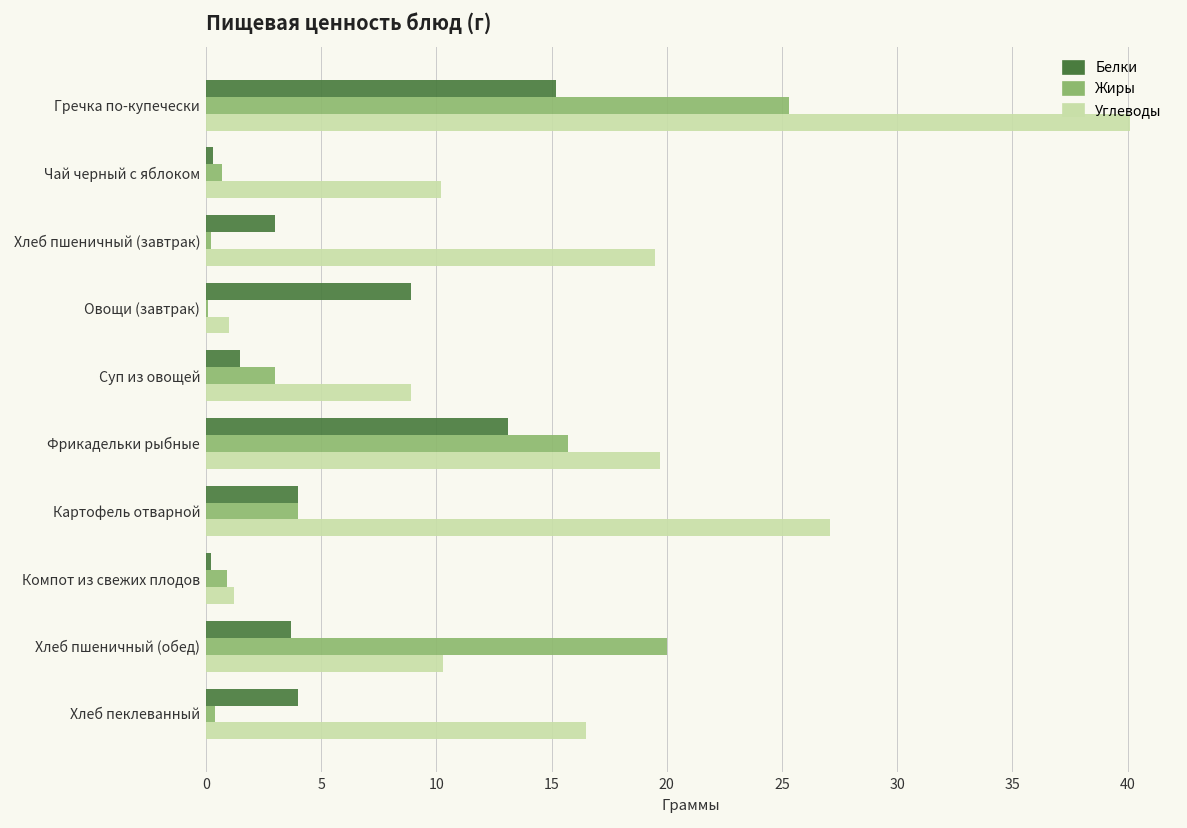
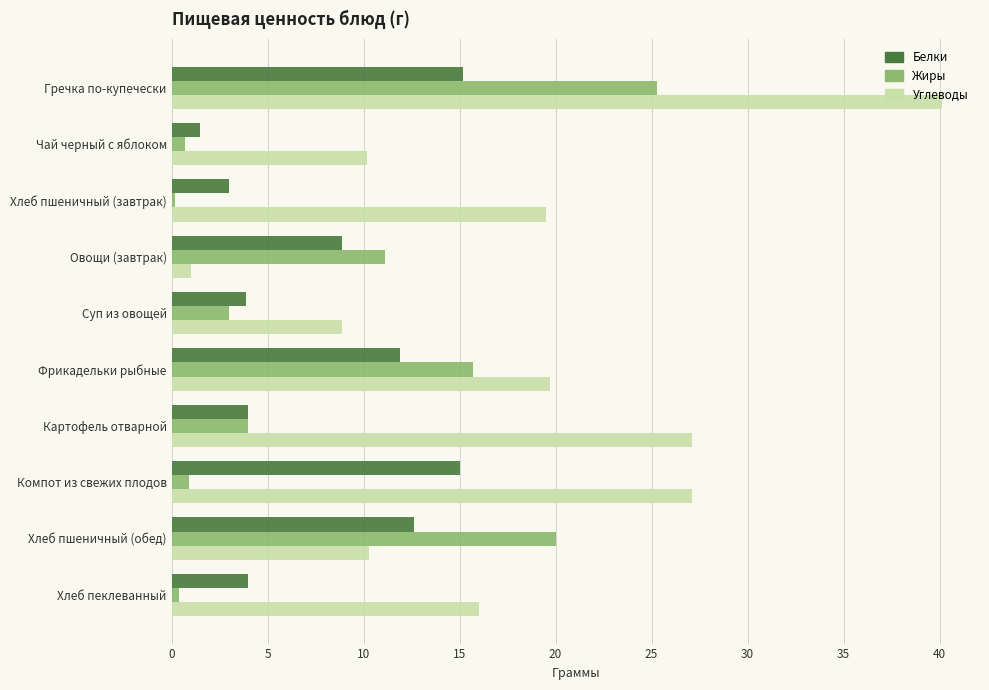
  {
    "Белки": {
      "Гречка по-купечески": 15.2,
-     "Чай черный с яблоком": 0.3,
+     "Чай черный с яблоком": 1.5,
      "Хлеб пшеничный (завтрак)": 3.0,
      "Овощи (завтрак)": 8.9,
-     "Суп из овощей": 1.5,
-     "Фрикадельки рыбные": 13.1,
+     "Суп из овощей": 3.9,
+     "Фрикадельки рыбные": 11.9,
      "Картофель отварной": 4.0,
-     "Компот из свежих плодов": 0.2,
-     "Хлеб пшеничный (обед)": 3.7,
+     "Компот из свежих плодов": 15.0,
+     "Хлеб пшеничный (обед)": 12.6,
      "Хлеб пеклеванный": 4.0
    },
    "Жиры": {
      "Гречка по-купечески": 25.3,
      "Чай черный с яблоком": 0.7,
      "Хлеб пшеничный (завтрак)": 0.2,
-     "Овощи (завтрак)": 0.1,
+     "Овощи (завтрак)": 11.1,
      "Суп из овощей": 3.0,
      "Фрикадельки рыбные": 15.7,
      "Картофель отварной": 4.0,
      "Компот из свежих плодов": 0.9,
      "Хлеб пшеничный (обед)": 20.0,
      "Хлеб пеклеванный": 0.4
    },
    "Углеводы": {
      "Гречка по-купечески": 40.1,
      "Чай черный с яблоком": 10.2,
      "Хлеб пшеничный (завтрак)": 19.5,
      "Овощи (завтрак)": 1.0,
      "Суп из овощей": 8.9,
      "Фрикадельки рыбные": 19.7,
      "Картофель отварной": 27.1,
-     "Компот из свежих плодов": 1.2,
+     "Компот из свежих плодов": 27.1,
      "Хлеб пшеничный (обед)": 10.3,
-     "Хлеб пеклеванный": 16.5
+     "Хлеб пеклеванный": 16.0
    }
  }
